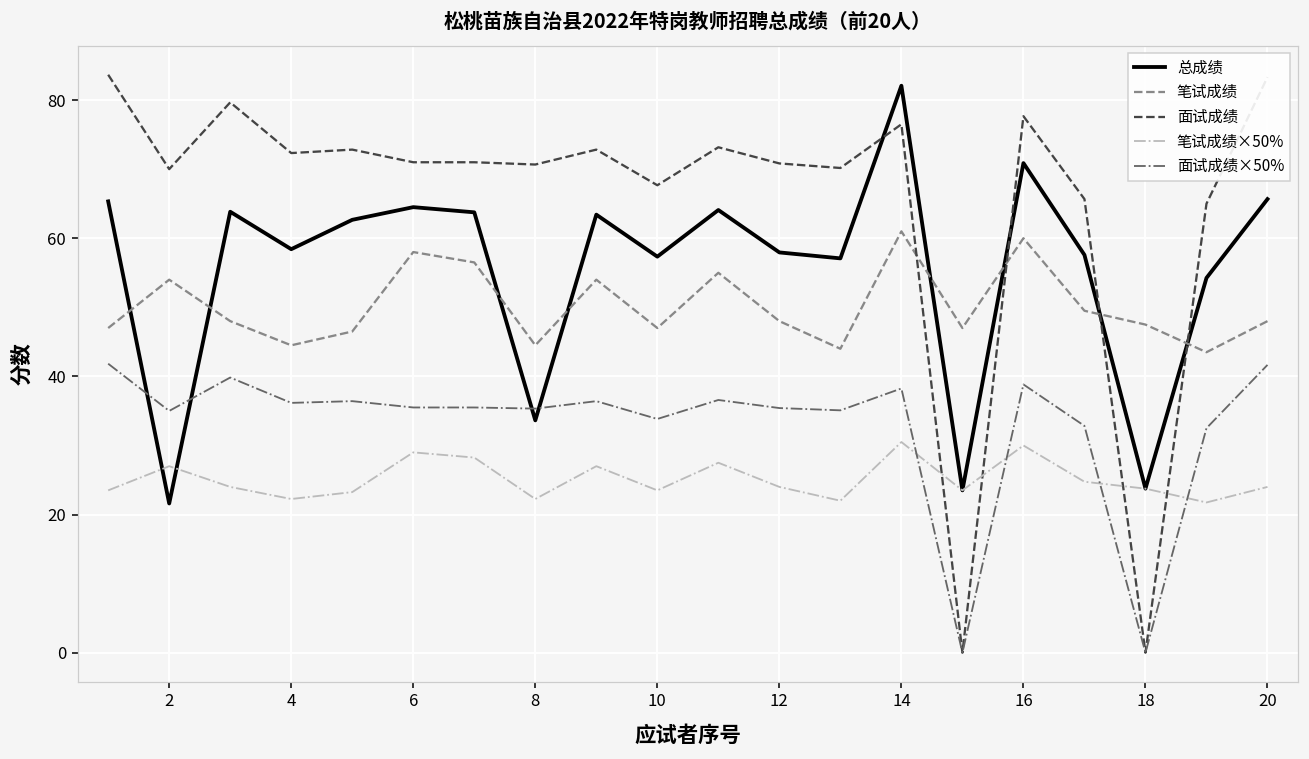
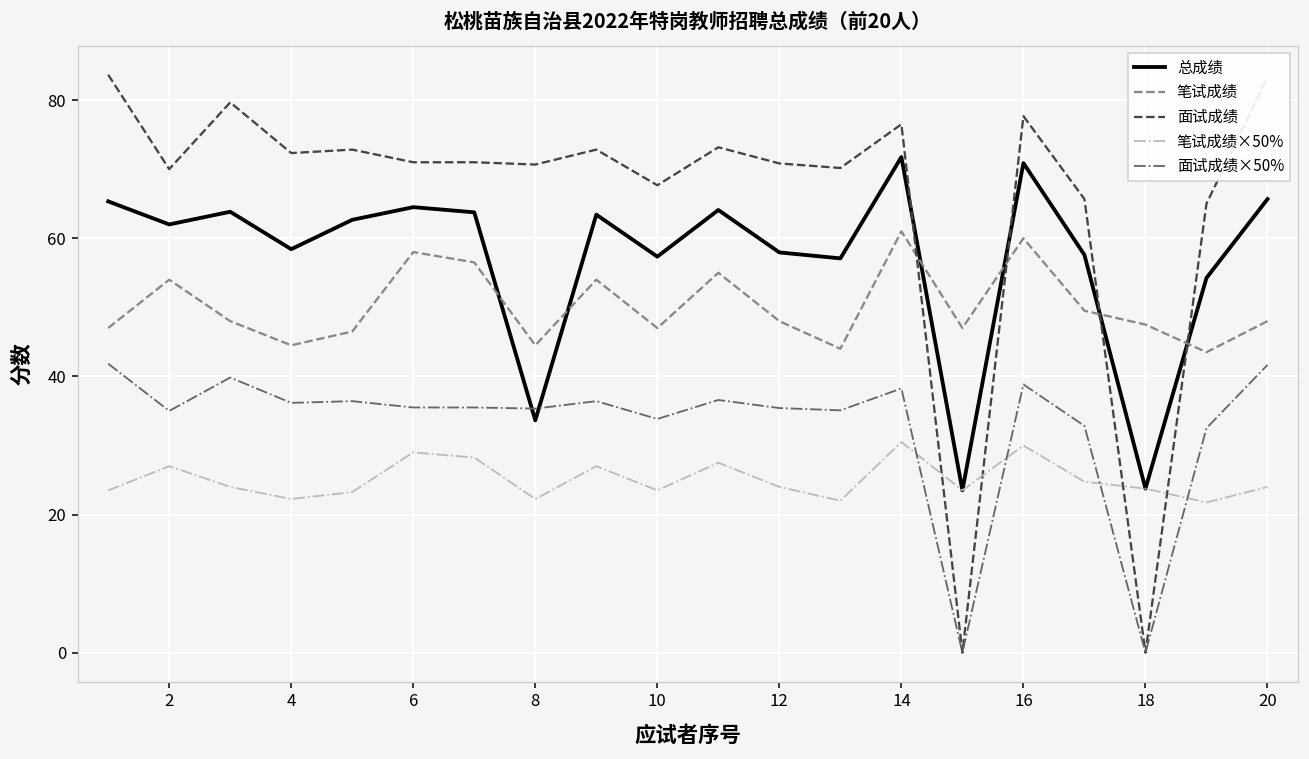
  {
    "总成绩": {
-     "2": 22,
+     "2": 62,
      "4": 58,
      "6": 65,
      "8": 34,
      "10": 57,
      "12": 58,
-     "14": 82,
+     "14": 72,
      "16": 71,
      "20": 66
    },
    "笔试成绩×50%": {
      "2": 27,
      "4": 22,
      "6": 29,
      "8": 22,
      "10": 24,
      "12": 24,
      "14": 31,
      "16": 30,
      "20": 24
    }
  }
